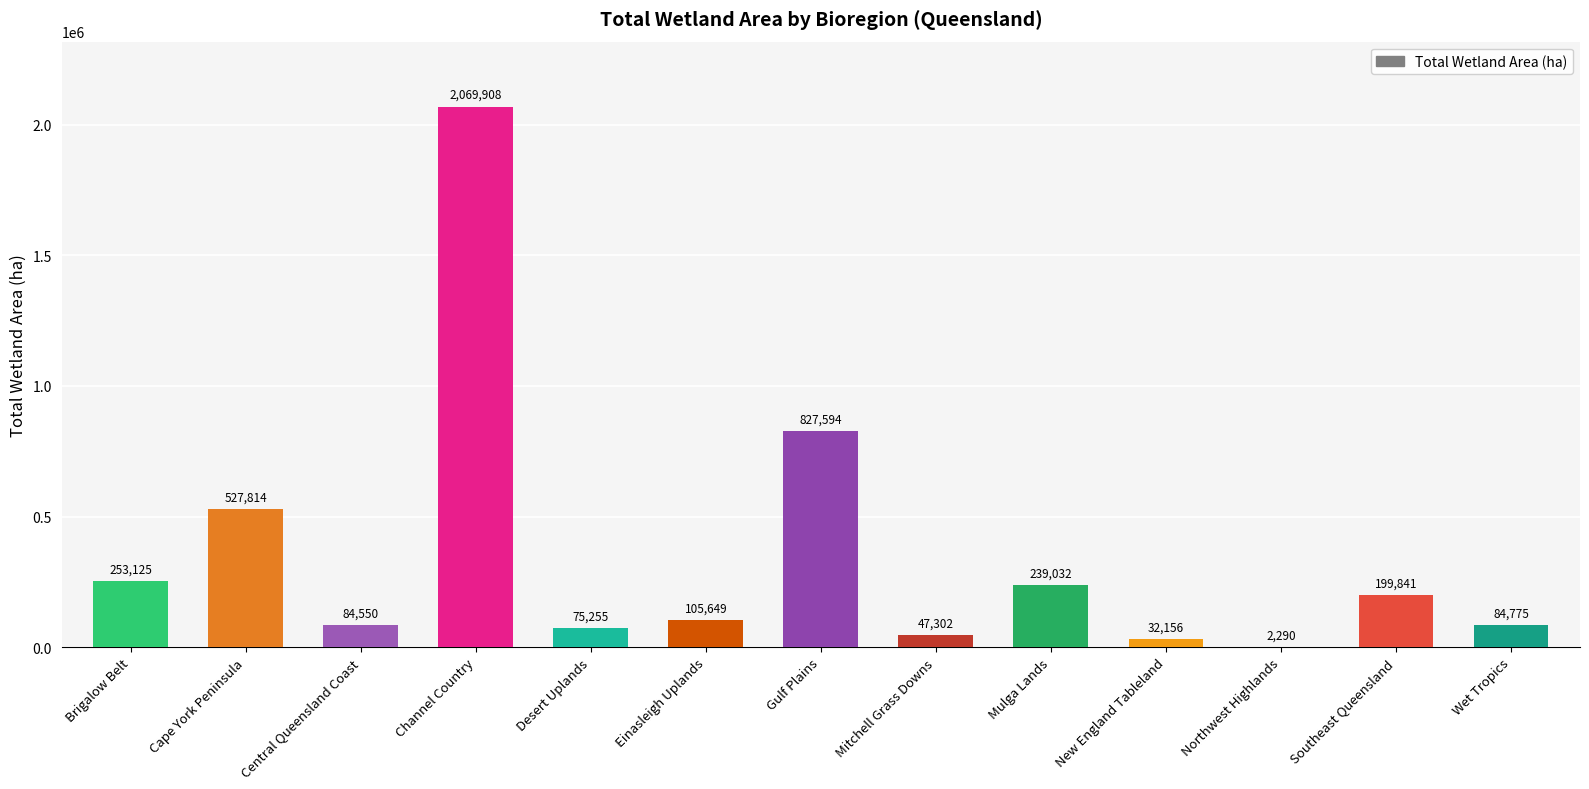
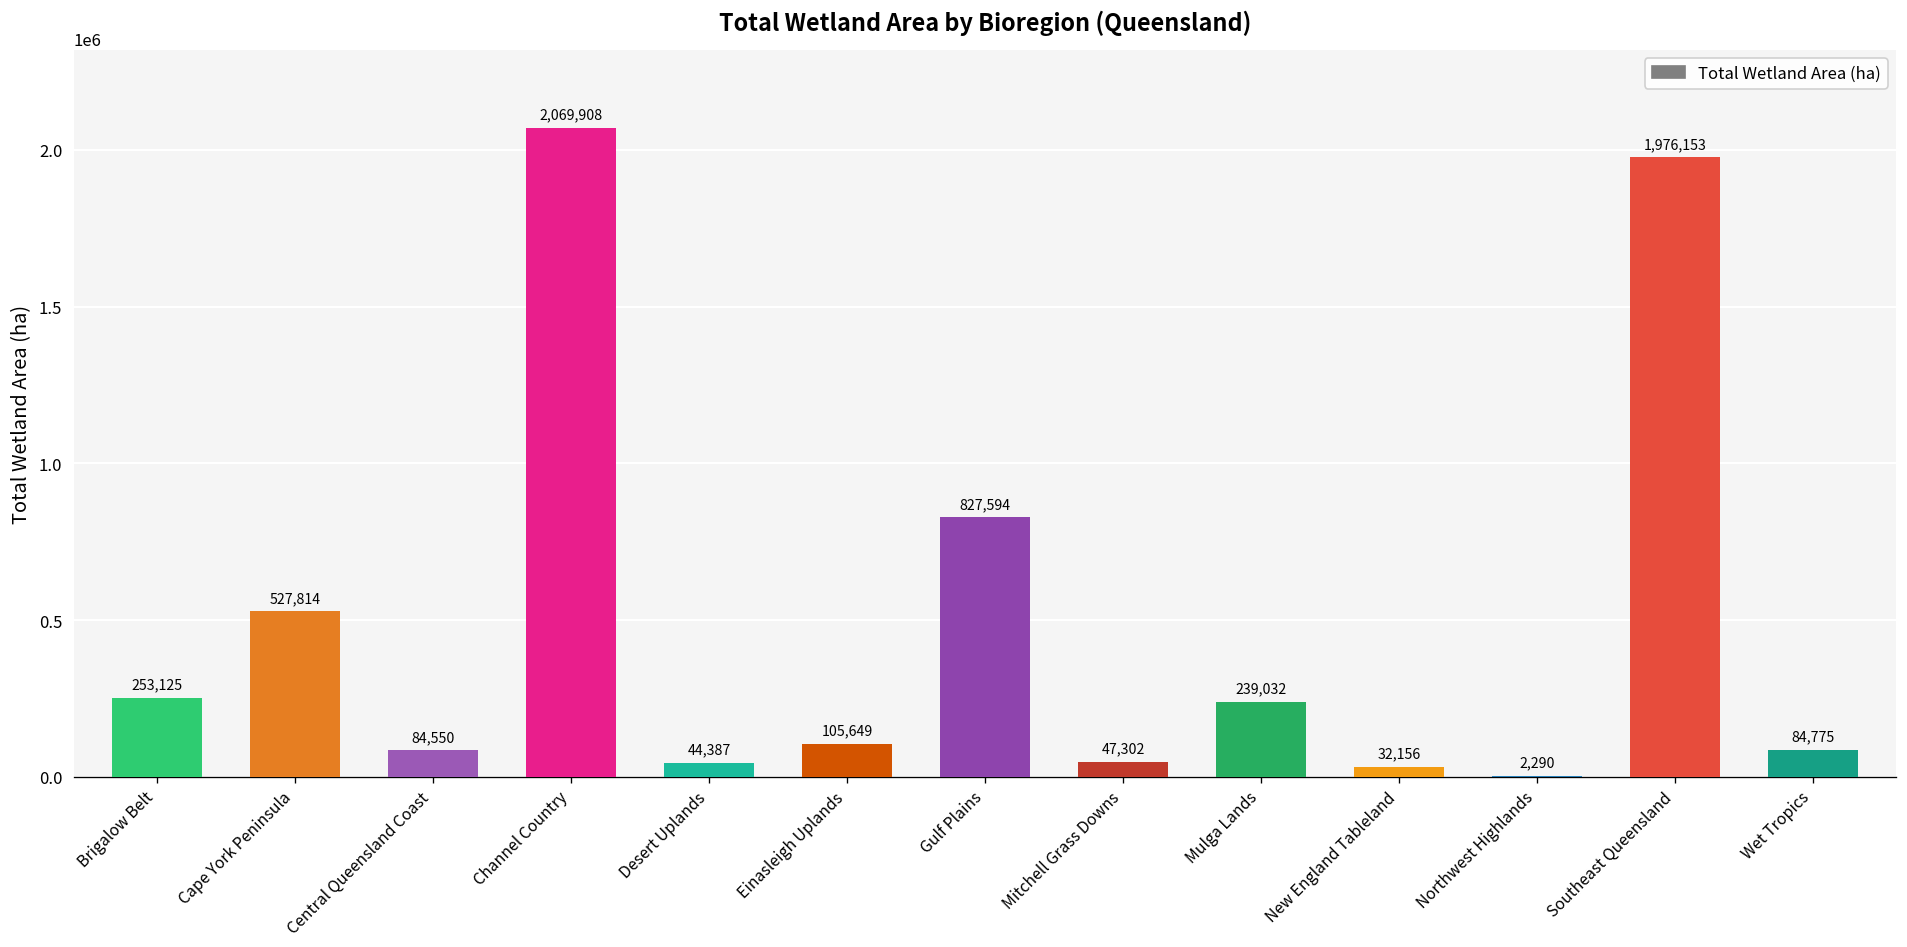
  {
    "Brigalow Belt": "253,125",
    "Cape York Peninsula": "527,814",
    "Central Queensland Coast": "84,550",
    "Channel Country": "2,069,908",
-   "Desert Uplands": "75,255",
+   "Desert Uplands": "44,387",
    "Einasleigh Uplands": "105,649",
    "Gulf Plains": "827,594",
    "Mitchell Grass Downs": "47,302",
    "Mulga Lands": "239,032",
    "New England Tableland": "32,156",
    "Northwest Highlands": "2,290",
-   "Southeast Queensland": "199,841",
+   "Southeast Queensland": "1,976,153",
    "Wet Tropics": "84,775"
  }
